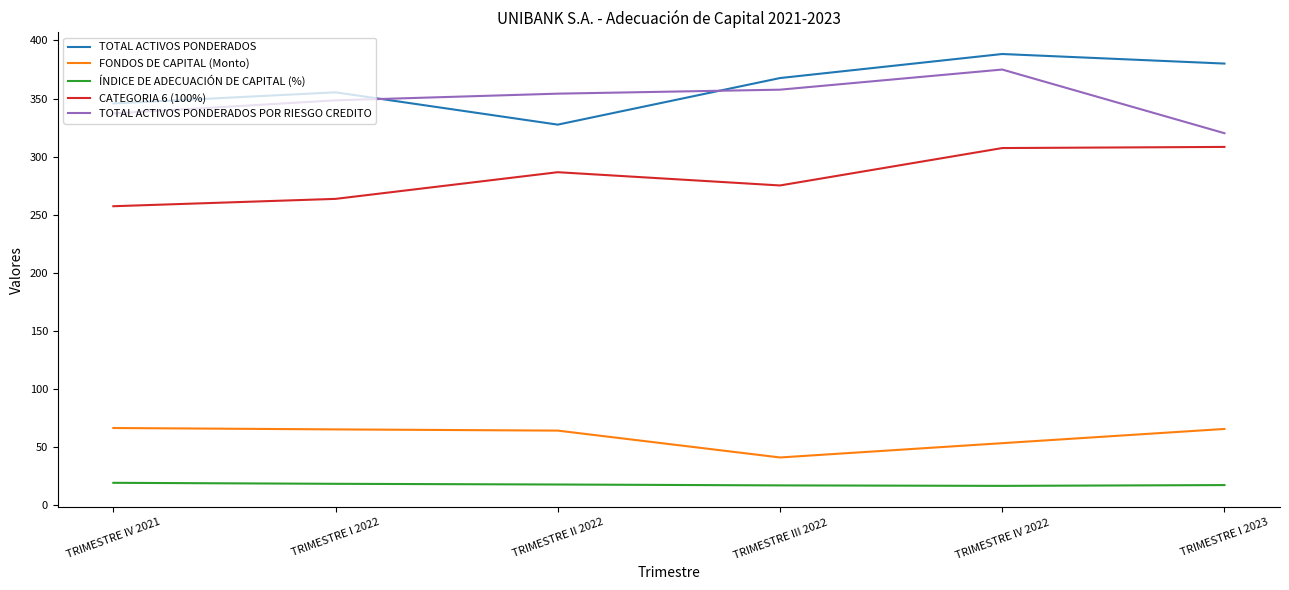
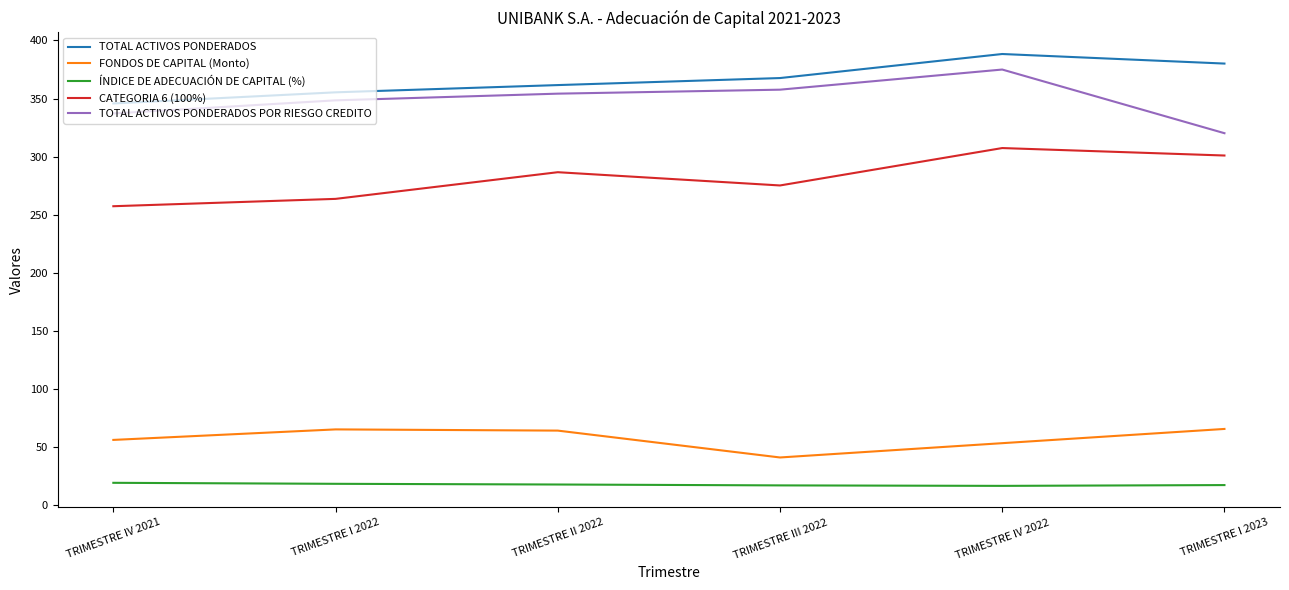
  {
    "TOTAL ACTIVOS PONDERADOS": {
-     "TRIMESTRE II 2022": 328,
+     "TRIMESTRE II 2022": 362,
      "TRIMESTRE III 2022": 368,
      "TRIMESTRE IV 2022": 388,
      "TRIMESTRE I 2023": 380
    },
    "FONDOS DE CAPITAL (Monto)": {
-     "TRIMESTRE IV 2021": 66,
+     "TRIMESTRE IV 2021": 56,
      "TRIMESTRE I 2022": 65,
      "TRIMESTRE II 2022": 64,
      "TRIMESTRE III 2022": 41,
      "TRIMESTRE IV 2022": 53,
      "TRIMESTRE I 2023": 66
    },
    "ÍNDICE DE ADECUACIÓN DE CAPITAL (%)": {
      "TRIMESTRE IV 2021": 19,
      "TRIMESTRE I 2022": 18,
      "TRIMESTRE II 2022": 18,
      "TRIMESTRE III 2022": 17,
      "TRIMESTRE IV 2022": 17,
      "TRIMESTRE I 2023": 17
    },
    "CATEGORIA 6 (100%)": {
      "TRIMESTRE IV 2021": 257,
      "TRIMESTRE I 2022": 264,
      "TRIMESTRE II 2022": 287,
      "TRIMESTRE III 2022": 275,
      "TRIMESTRE IV 2022": 307,
-     "TRIMESTRE I 2023": 308
+     "TRIMESTRE I 2023": 301
    },
    "TOTAL ACTIVOS PONDERADOS POR RIESGO CREDITO": {
      "TRIMESTRE II 2022": 354,
      "TRIMESTRE III 2022": 358,
      "TRIMESTRE IV 2022": 375,
      "TRIMESTRE I 2023": 320
    }
  }
